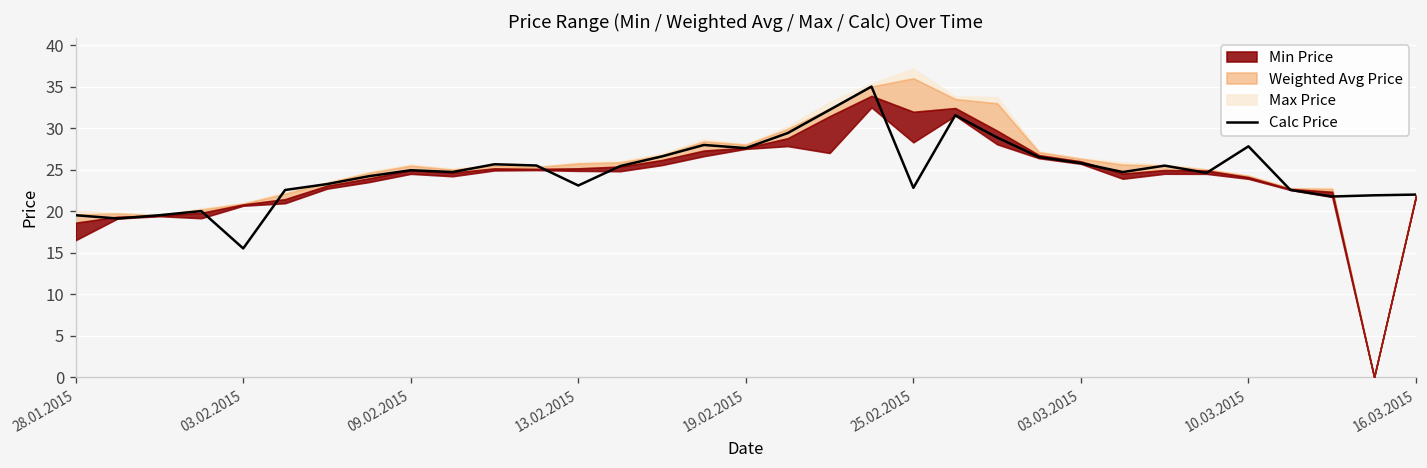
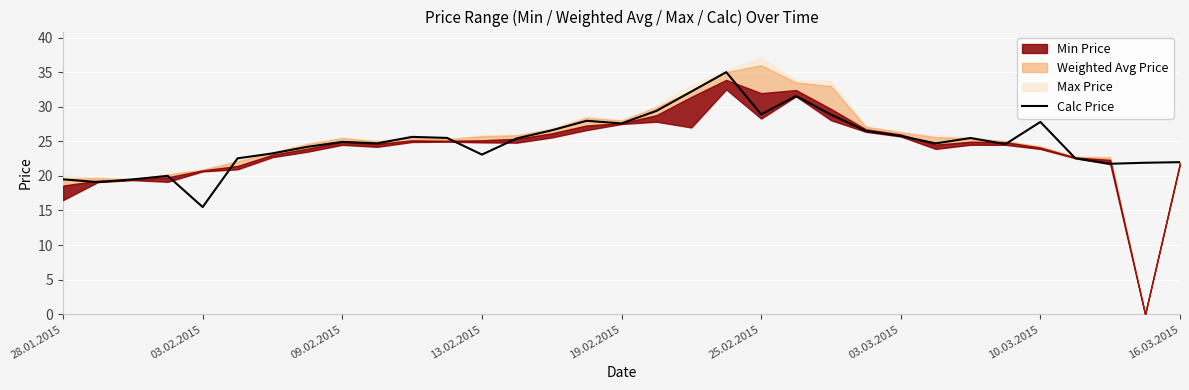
  {
    "Calc Price": {
      "03.02.2015": 16,
      "13.02.2015": 23,
-     "25.02.2015": 23,
+     "25.02.2015": 29,
      "10.03.2015": 28
    },
    "Max Price": {
      "28.01.2015": 0,
      "25.02.2015": 1
    }
  }
